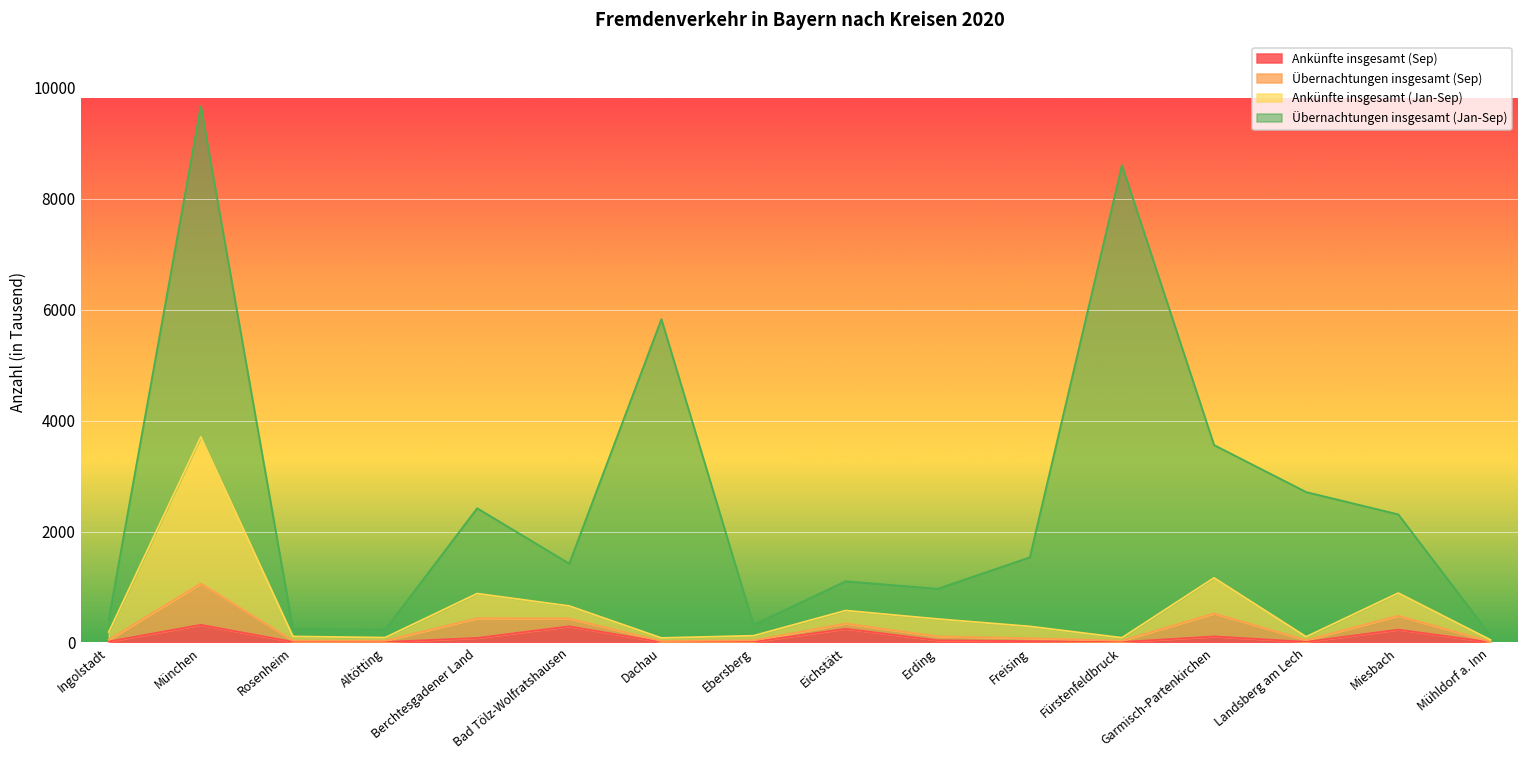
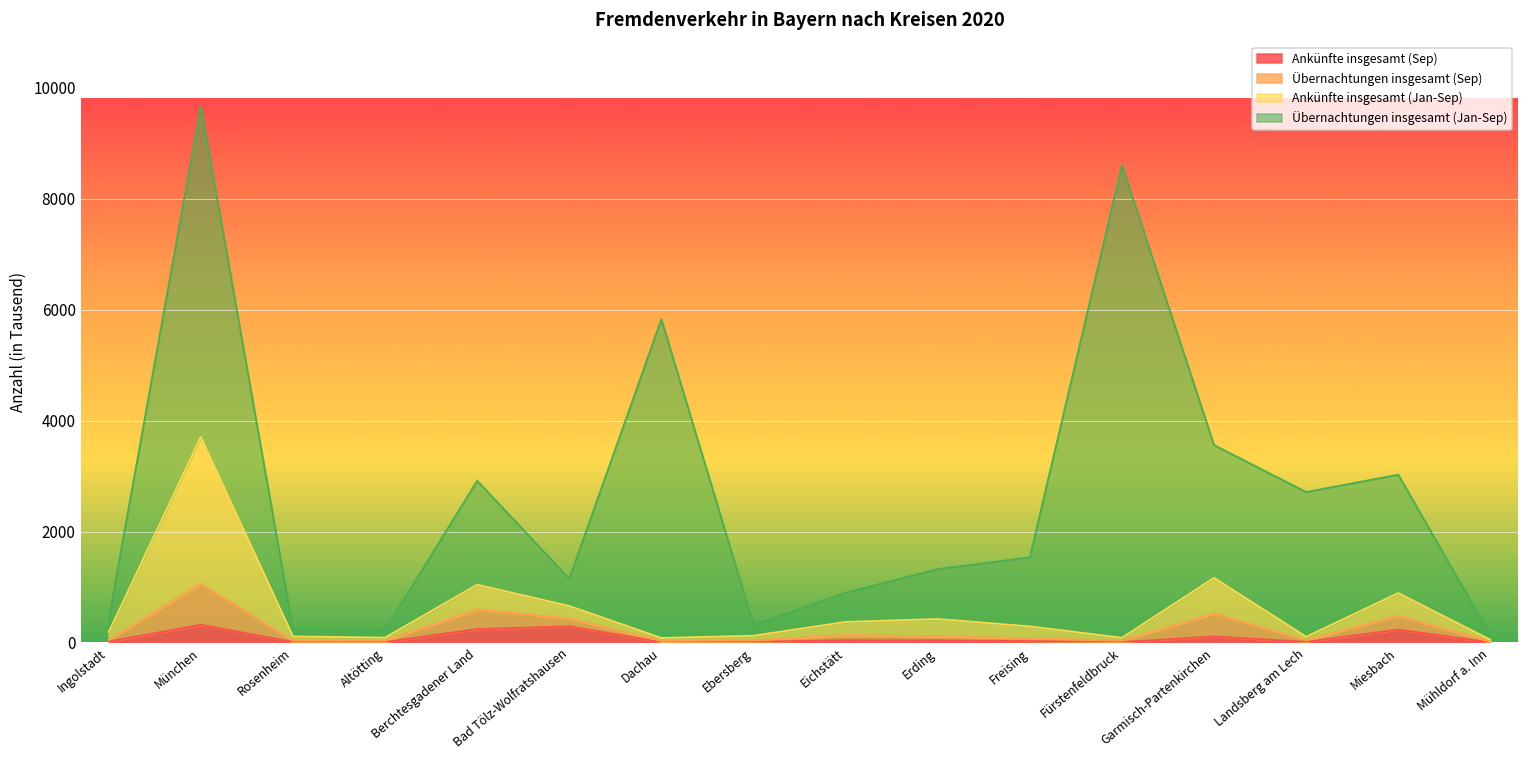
  {
    "Ankünfte insgesamt (Sep)": {
      "München": 300,
-     "Berchtesgadener Land": 100,
+     "Berchtesgadener Land": 200,
      "Bad Tölz-Wolfratshausen": 300,
-     "Eichstätt": 200,
+     "Eichstätt": 0,
      "Erding": 0,
      "Freising": 0,
      "Garmisch-Partenkirchen": 100,
      "Miesbach": 200
    },
    "Übernachtungen insgesamt (Jan-Sep)": {
      "Ingolstadt": 200,
      "München": 6000,
      "Rosenheim": 100,
      "Altötting": 100,
-     "Berchtesgadener Land": 1500,
-     "Bad Tölz-Wolfratshausen": 800,
+     "Berchtesgadener Land": 1900,
+     "Bad Tölz-Wolfratshausen": 500,
      "Dachau": 5700,
      "Ebersberg": 200,
      "Eichstätt": 500,
-     "Erding": 500,
+     "Erding": 900,
      "Freising": 1200,
      "Fürstenfeldbruck": 8500,
      "Garmisch-Partenkirchen": 2400,
      "Landsberg am Lech": 2600,
-     "Miesbach": 1400,
+     "Miesbach": 2100,
      "Mühldorf a. Inn": 100
    }
  }
